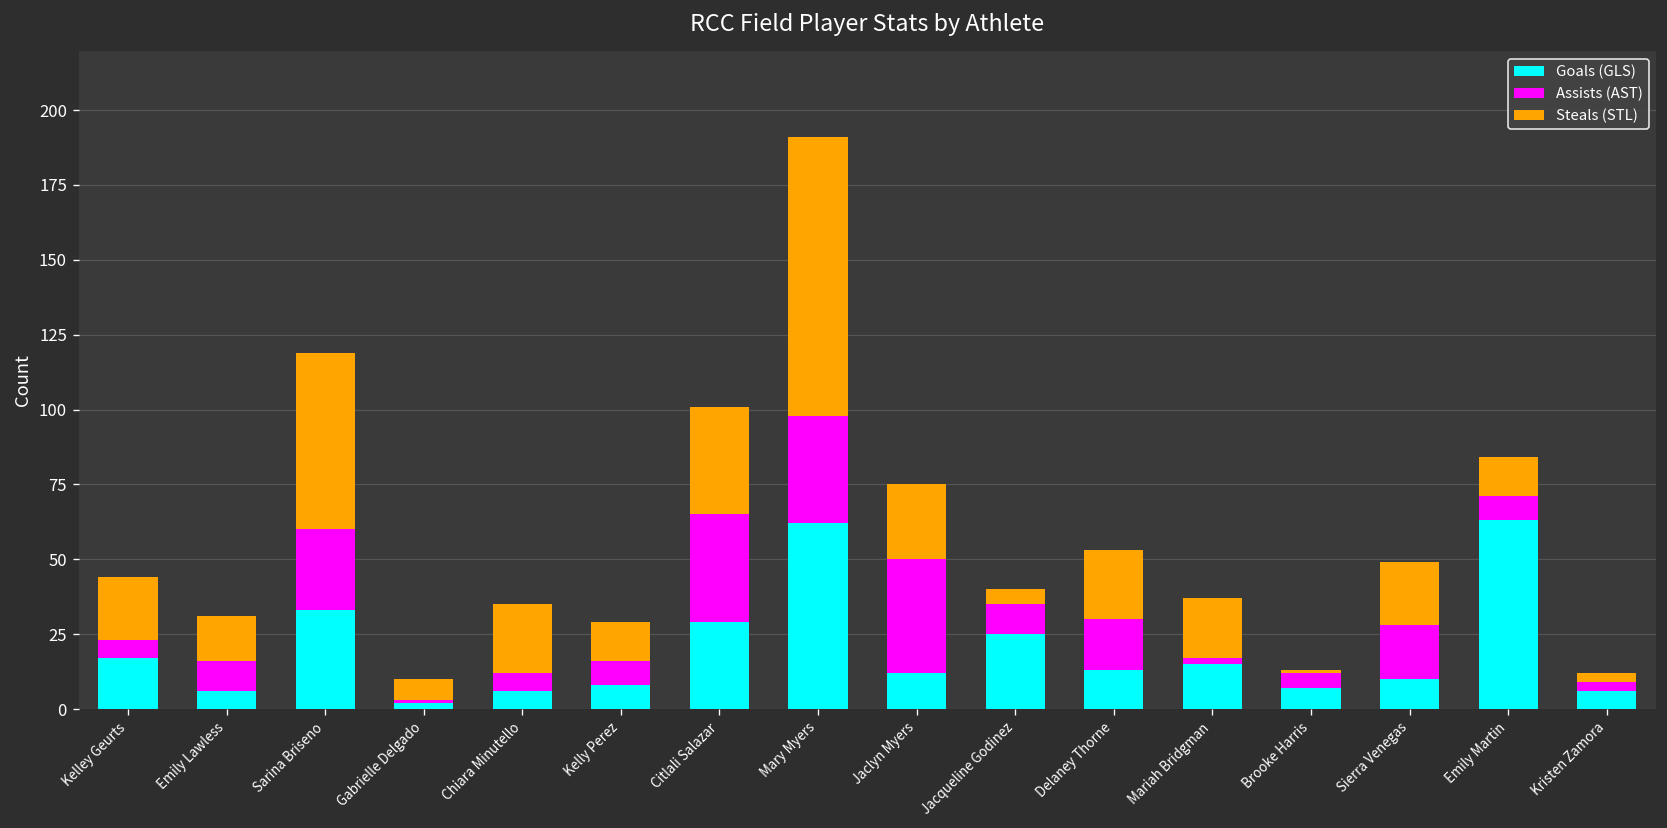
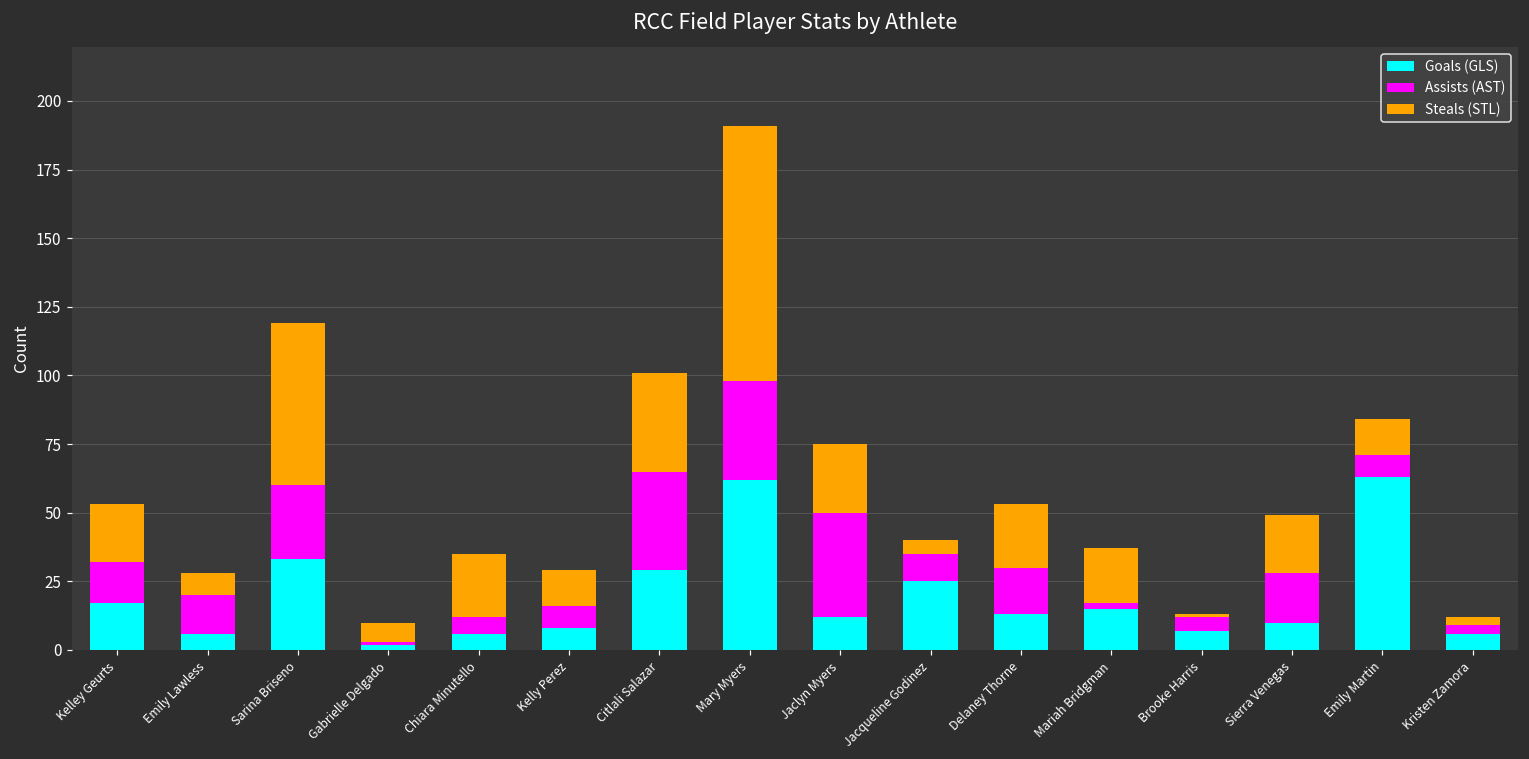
  {
    "Goals (GLS)": {
      "Kelley Geurts": 17,
      "Emily Lawless": 6,
      "Sarina Briseno": 33,
      "Gabrielle Delgado": 2,
      "Chiara Minutello": 6,
      "Kelly Perez": 8,
      "Citlali Salazar": 29,
      "Mary Myers": 62,
      "Jaclyn Myers": 12,
      "Jacqueline Godinez": 25,
      "Delaney Thorne": 13,
      "Mariah Bridgman": 15,
      "Brooke Harris": 7,
      "Sierra Venegas": 10,
      "Emily Martin": 63,
      "Kristen Zamora": 6
    },
    "Assists (AST)": {
-     "Kelley Geurts": 6,
-     "Emily Lawless": 10,
+     "Kelley Geurts": 15,
+     "Emily Lawless": 14,
      "Sarina Briseno": 27,
      "Chiara Minutello": 6,
      "Kelly Perez": 8,
      "Citlali Salazar": 36,
      "Mary Myers": 36,
      "Jaclyn Myers": 38,
      "Jacqueline Godinez": 10,
      "Delaney Thorne": 17,
      "Mariah Bridgman": 2,
      "Brooke Harris": 5,
      "Sierra Venegas": 18,
      "Emily Martin": 8,
      "Kristen Zamora": 3
    },
    "Steals (STL)": {
      "Kelley Geurts": 21,
-     "Emily Lawless": 15,
+     "Emily Lawless": 8,
      "Sarina Briseno": 59,
      "Gabrielle Delgado": 7,
      "Chiara Minutello": 23,
      "Kelly Perez": 13,
      "Citlali Salazar": 36,
      "Mary Myers": 93,
      "Jaclyn Myers": 25,
      "Jacqueline Godinez": 5,
      "Delaney Thorne": 23,
      "Mariah Bridgman": 20,
      "Sierra Venegas": 21,
      "Emily Martin": 13,
      "Kristen Zamora": 3
    }
  }
